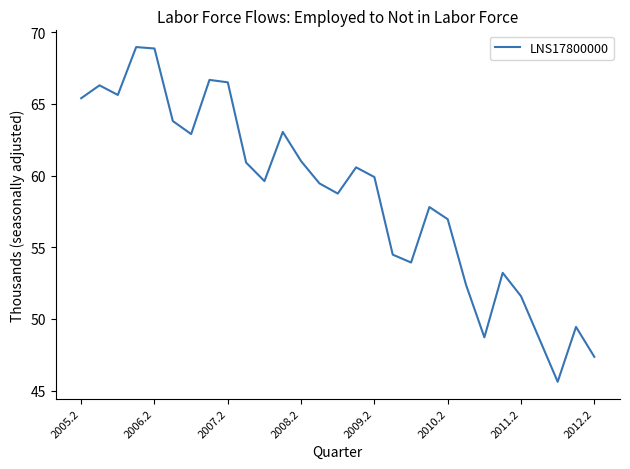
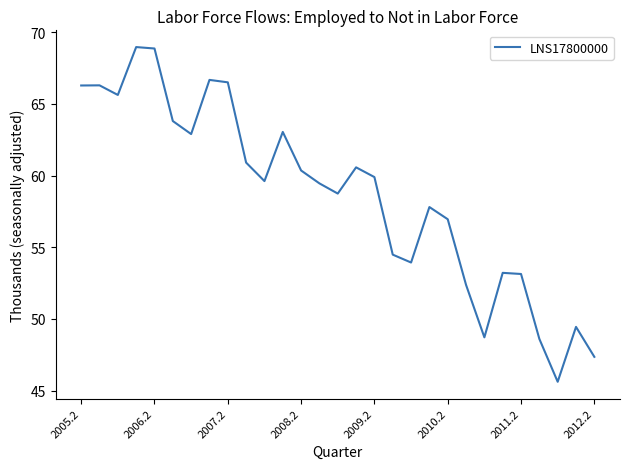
  {
-   "2005.2": 65.4,
+   "2005.2": 66.3,
    "2006.2": 68.9,
    "2007.2": 66.5,
-   "2008.2": 61.0,
+   "2008.2": 60.4,
    "2009.2": 59.9,
    "2010.2": 57.0,
-   "2011.2": 51.6,
+   "2011.2": 53.1,
    "2012.2": 47.4
  }
